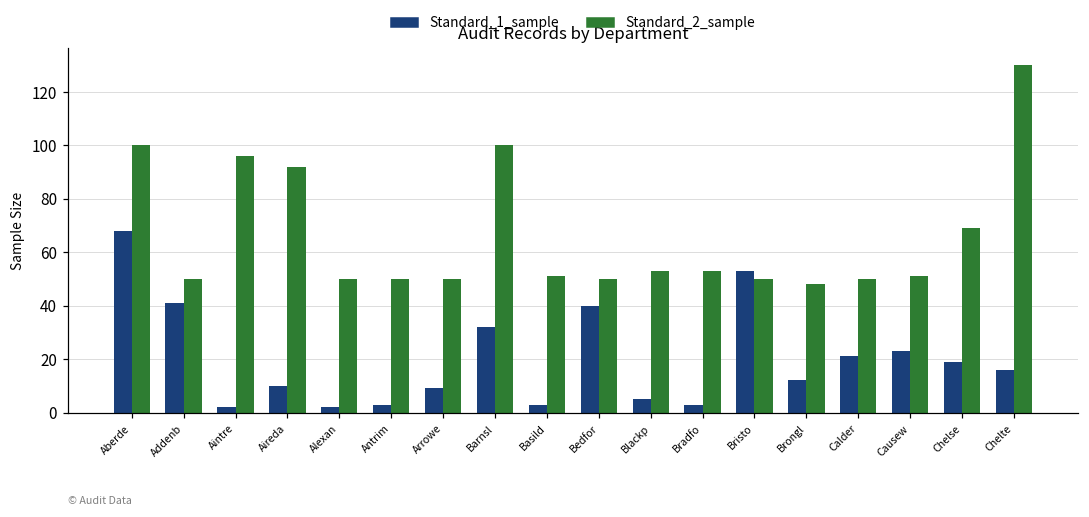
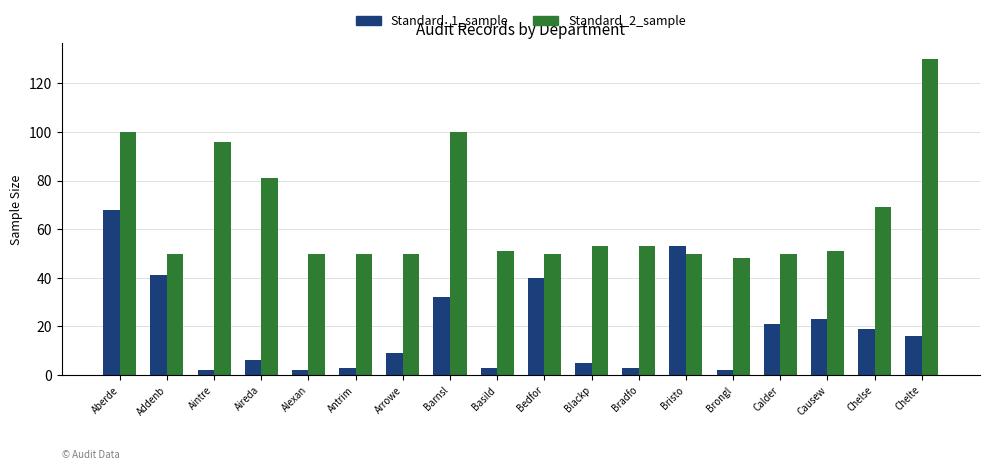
  {
    "Standard_1_sample": {
      "Aberde": 68,
      "Addenb": 41,
      "Aintre": 2,
-     "Aireda": 10,
+     "Aireda": 6,
      "Alexan": 2,
      "Antrim": 3,
      "Arrowe": 9,
      "Barnsl": 32,
      "Basild": 3,
      "Bedfor": 40,
      "Blackp": 5,
      "Bradfo": 3,
      "Bristo": 53,
-     "Brongl": 12,
+     "Brongl": 2,
      "Calder": 21,
      "Causew": 23,
      "Chelse": 19,
      "Chelte": 16
    },
    "Standard_2_sample": {
      "Aberde": 100,
      "Addenb": 50,
      "Aintre": 96,
-     "Aireda": 92,
+     "Aireda": 81,
      "Alexan": 50,
      "Antrim": 50,
      "Arrowe": 50,
      "Barnsl": 100,
      "Basild": 51,
      "Bedfor": 50,
      "Blackp": 53,
      "Bradfo": 53,
      "Bristo": 50,
      "Brongl": 48,
      "Calder": 50,
      "Causew": 51,
      "Chelse": 69,
      "Chelte": 130
    }
  }
